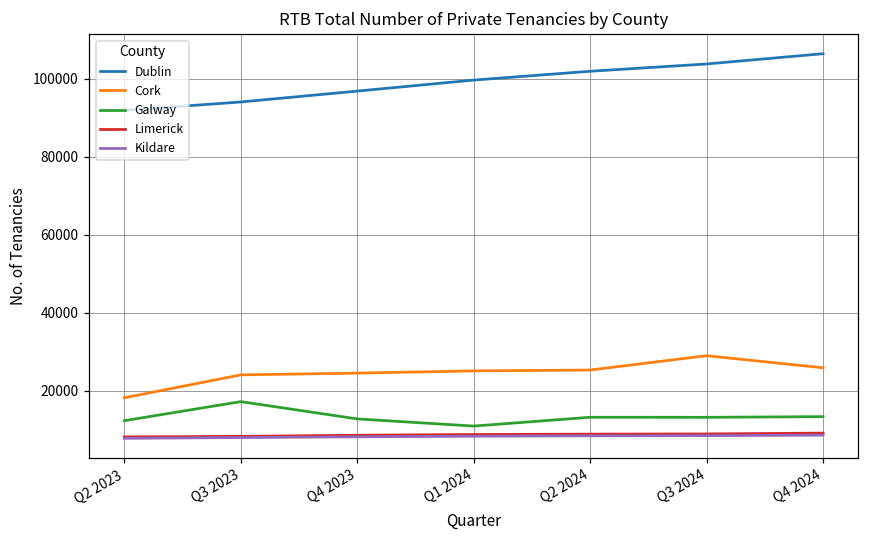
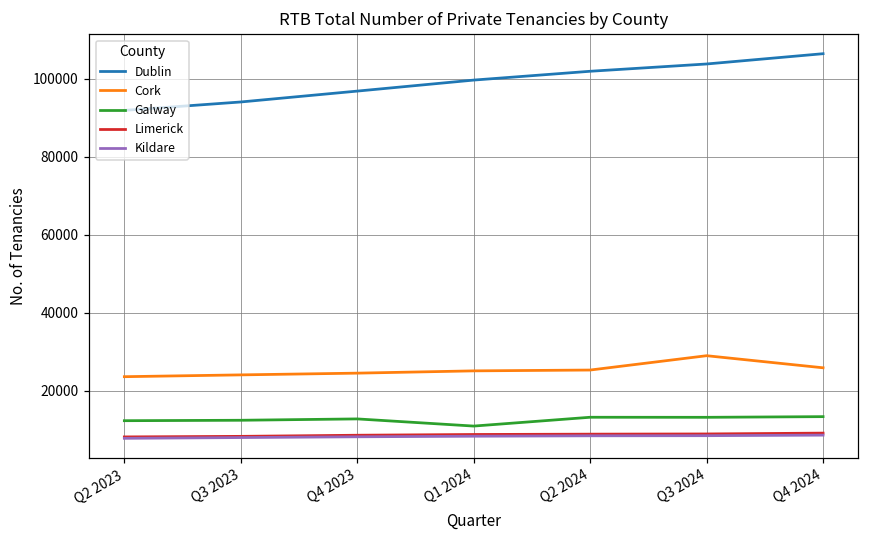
  {
    "Dublin": {
      "Q3 2023": 94000,
      "Q4 2023": 97000,
      "Q1 2024": 100000,
      "Q2 2024": 102000,
      "Q3 2024": 104000,
      "Q4 2024": 106000
    },
    "Cork": {
-     "Q2 2023": 18000,
+     "Q2 2023": 24000,
      "Q3 2023": 24000,
      "Q4 2023": 24000,
      "Q1 2024": 25000,
      "Q2 2024": 25000,
      "Q3 2024": 29000,
      "Q4 2024": 26000
    },
    "Galway": {
      "Q2 2023": 12000,
-     "Q3 2023": 17000,
+     "Q3 2023": 12000,
      "Q4 2023": 13000,
      "Q1 2024": 11000,
      "Q2 2024": 13000,
      "Q3 2024": 13000,
      "Q4 2024": 13000
    }
  }
